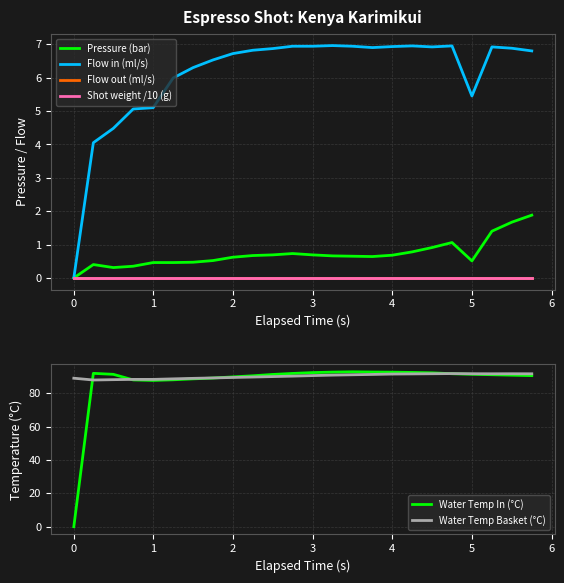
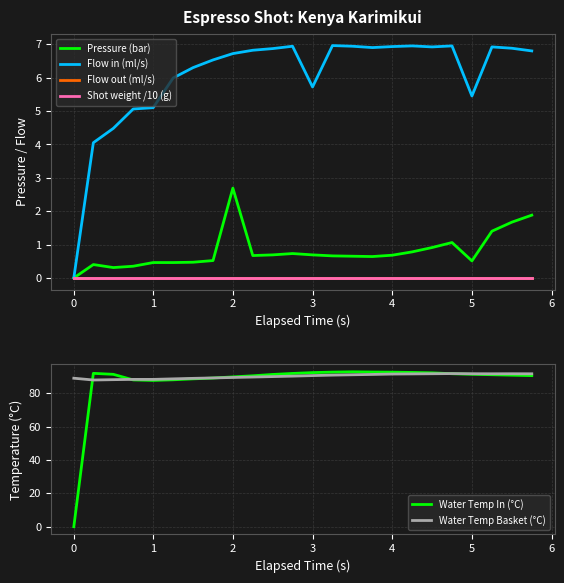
  {
    "Espresso Shot: Kenya Karimikui": {
      "Pressure (bar)": {
        "1": 0.5,
-       "2": 0.6,
+       "2": 2.7,
        "3": 0.7,
        "4": 0.7,
        "5": 0.5
      },
      "Flow in (ml/s)": {
        "1": 5.1,
        "2": 6.7,
-       "3": 6.9,
+       "3": 5.7,
        "4": 6.9,
        "5": 5.5
      },
      "Shot weight /10 (g)": {
        "1": 0.0,
        "2": 0.0,
        "3": 0.0,
        "4": 0.0,
        "5": 0.0
      }
    }
  }
